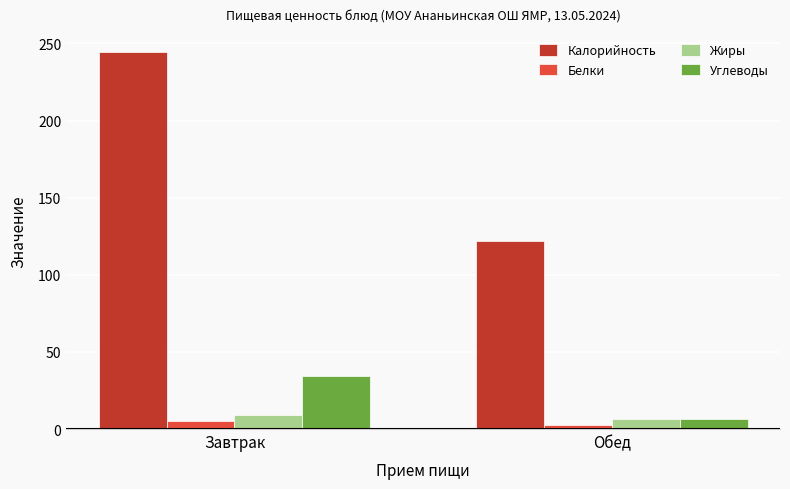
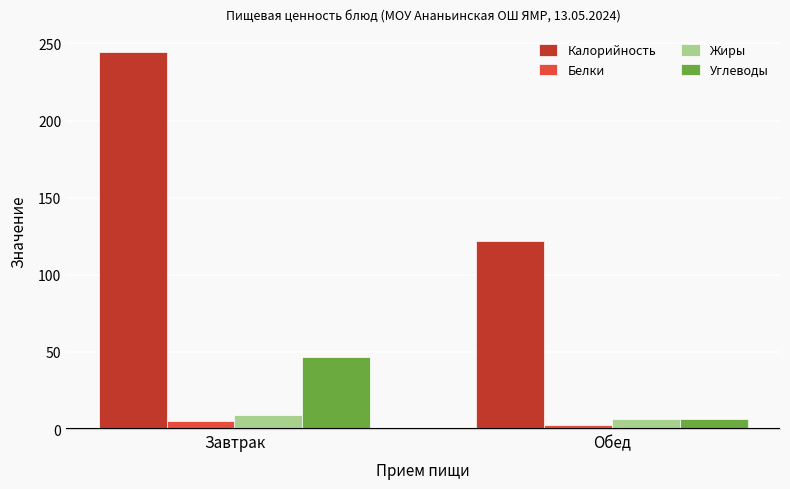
  {
    "Жиры": {
      "Завтрак": 9,
      "Обед": 7
    },
    "Углеводы": {
-     "Завтрак": 34,
+     "Завтрак": 47,
      "Обед": 7
    }
  }
